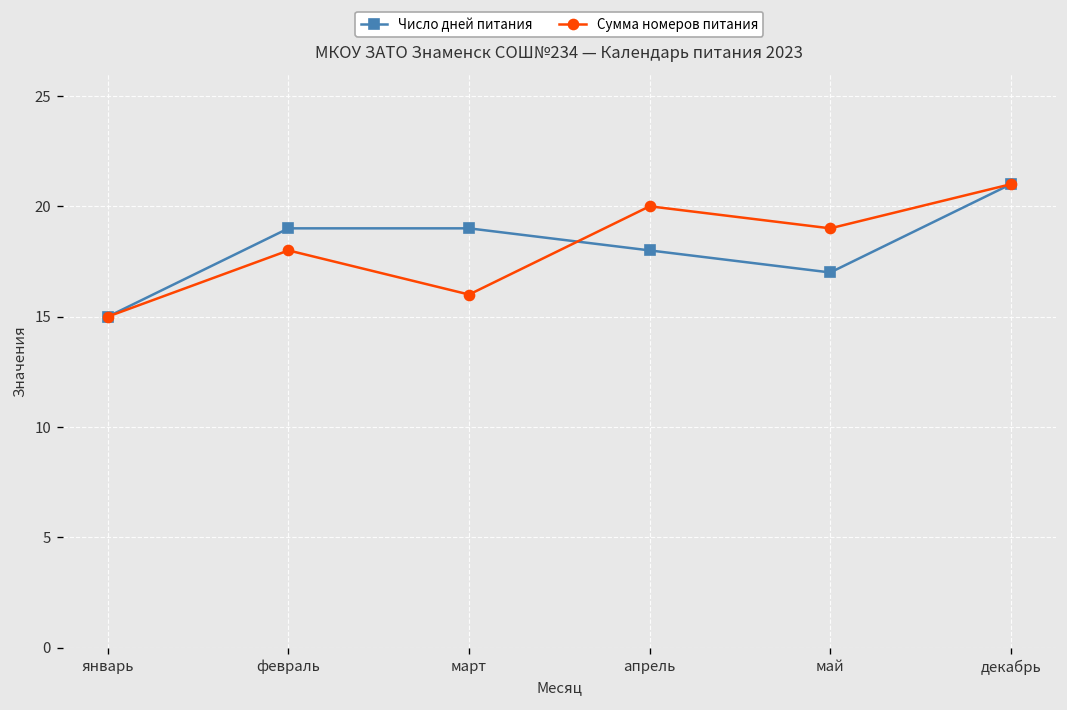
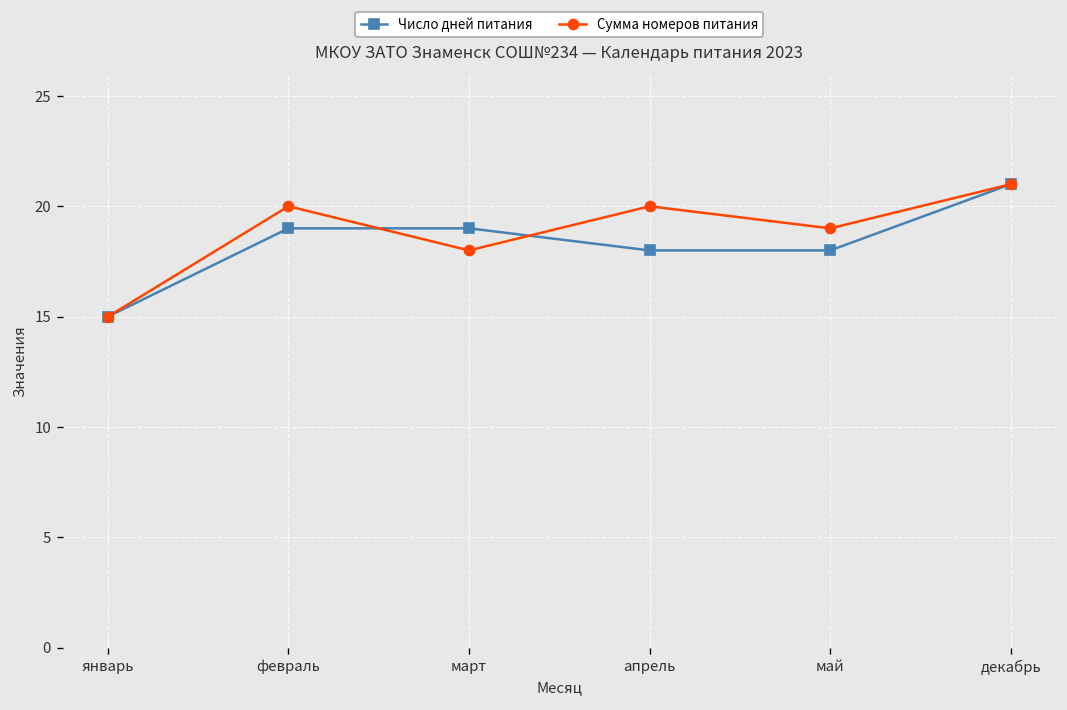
  {
    "Число дней питания": {
      "февраль": 19,
      "март": 19,
      "апрель": 18,
-     "май": 17
+     "май": 18
    },
    "Сумма номеров питания": {
-     "февраль": 18,
-     "март": 16,
+     "февраль": 20,
+     "март": 18,
      "апрель": 20,
      "май": 19
    }
  }
